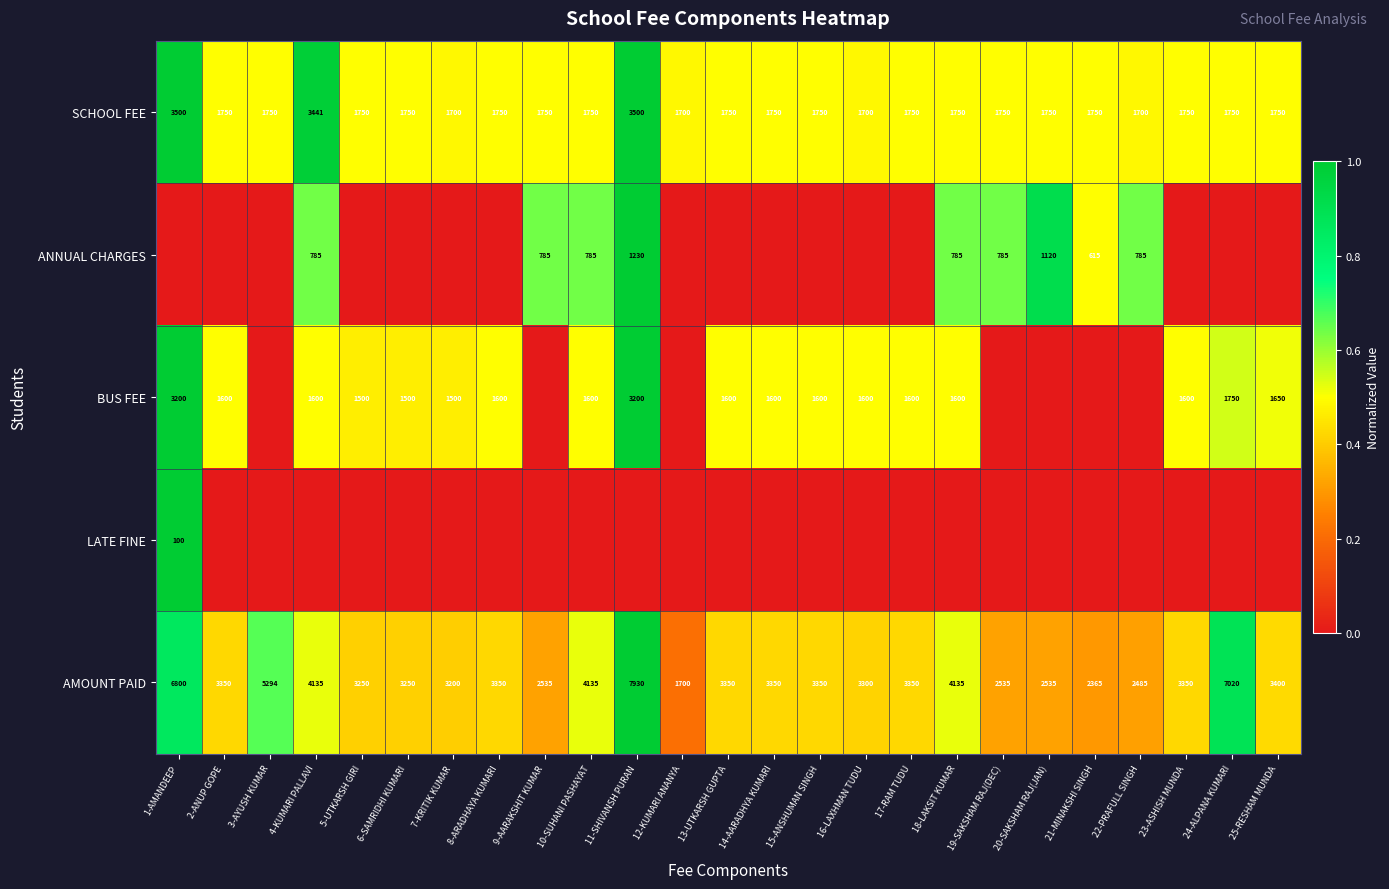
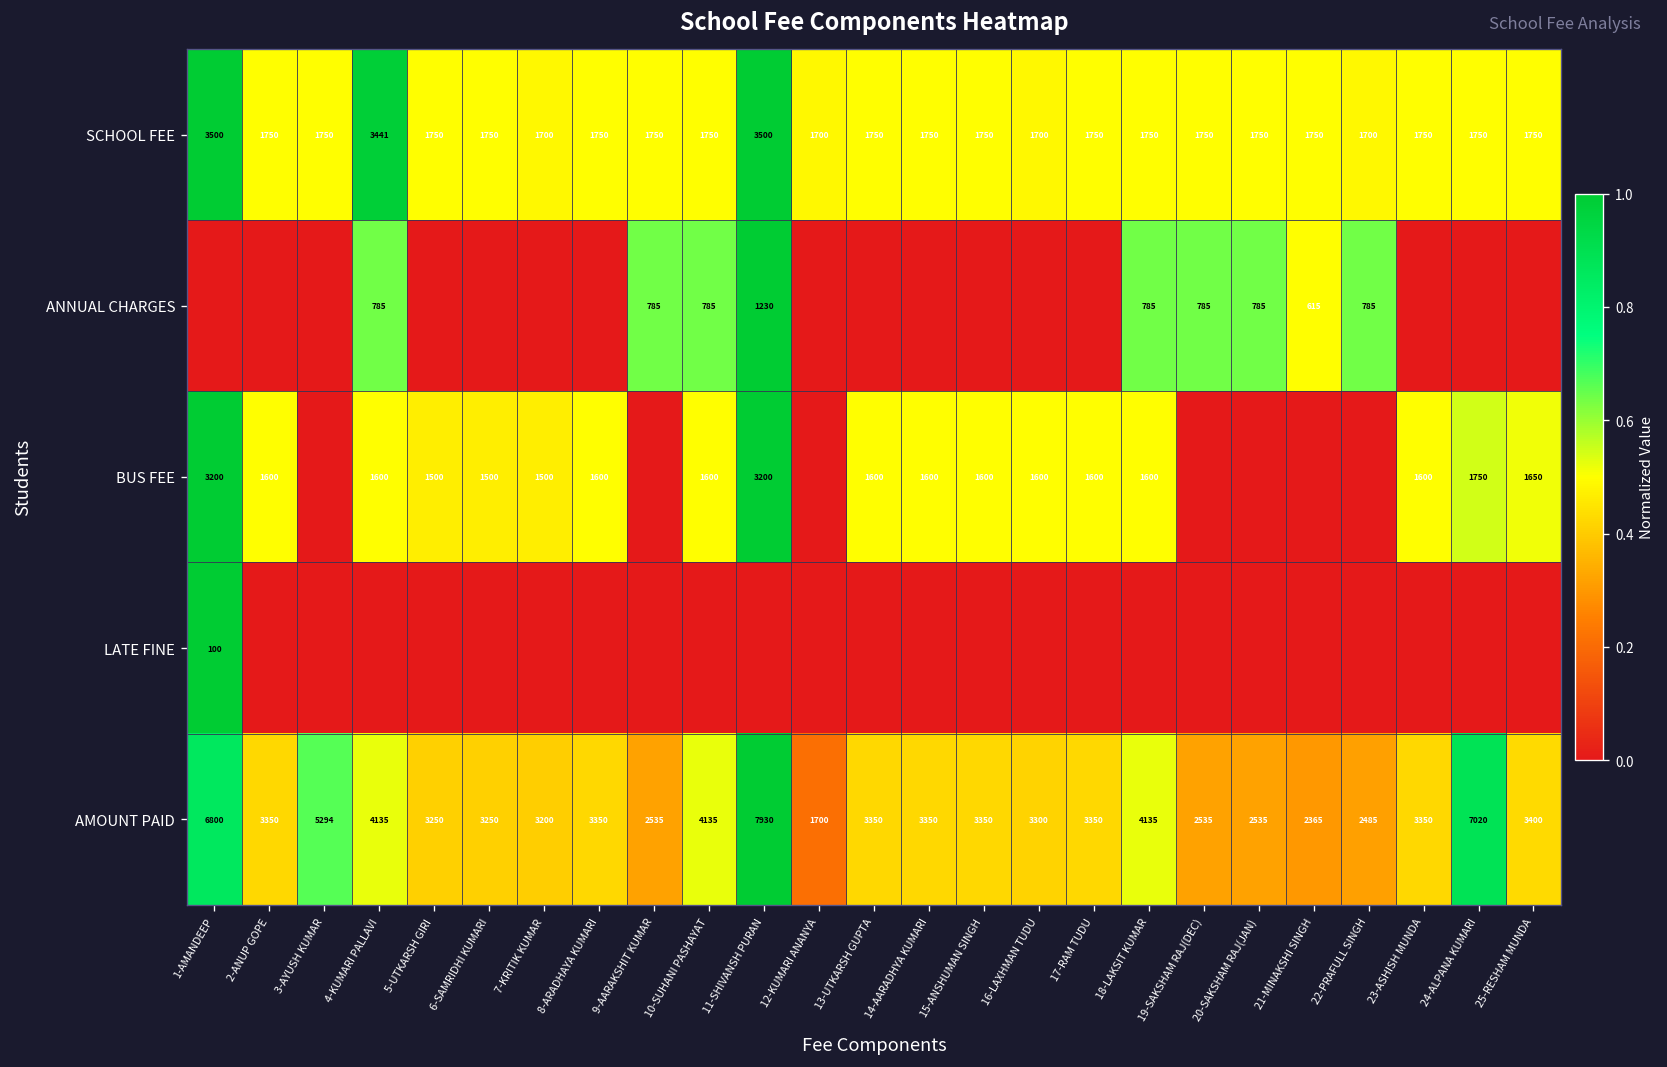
  {
    "SCHOOL FEE": {
      "1-AMANDEEP": 3500,
      "2-ANUP GOPE": 1750,
      "3-AYUSH KUMAR": 1750,
      "4-KUMARI PALLAVI": 3441,
      "5-UTKARSH GIRI": 1750,
      "6-SAMRIDHI KUMARI": 1750,
      "7-KRITIK KUMAR": 1700,
      "8-ARADHAYA KUMARI": 1750,
      "9-AARAKSHIT KUMAR": 1750,
      "10-SUHANI PASHAYAT": 1750,
      "11-SHIVANSH PURAN": 3500,
      "12-KUMARI ANANYA": 1700,
      "13-UTKARSH GUPTA": 1750,
      "14-AARADHYA KUMARI": 1750,
      "15-ANSHUMAN SINGH": 1750,
      "16-LAXHMAN TUDU": 1700,
      "17-RAM TUDU": 1750,
      "18-LAKSIT KUMAR": 1750,
      "19-SAKSHAM RAJ(DEC)": 1750,
      "20-SAKSHAM RAJ(JAN)": 1750,
      "21-MINAKSHI SINGH": 1750,
      "22-PRAFULL SINGH": 1700,
      "23-ASHISH MUNDA": 1750,
      "24-ALPANA KUMARI": 1750,
      "25-RESHAM MUNDA": 1750
    },
    "ANNUAL CHARGES": {
      "4-KUMARI PALLAVI": 785,
      "9-AARAKSHIT KUMAR": 785,
      "10-SUHANI PASHAYAT": 785,
      "11-SHIVANSH PURAN": 1230,
      "18-LAKSIT KUMAR": 785,
      "19-SAKSHAM RAJ(DEC)": 785,
-     "20-SAKSHAM RAJ(JAN)": 1120,
+     "20-SAKSHAM RAJ(JAN)": 785,
      "21-MINAKSHI SINGH": 615,
      "22-PRAFULL SINGH": 785
    },
    "BUS FEE": {
      "1-AMANDEEP": 3200,
      "2-ANUP GOPE": 1600,
      "4-KUMARI PALLAVI": 1600,
      "5-UTKARSH GIRI": 1500,
      "6-SAMRIDHI KUMARI": 1500,
      "7-KRITIK KUMAR": 1500,
      "8-ARADHAYA KUMARI": 1600,
      "10-SUHANI PASHAYAT": 1600,
      "11-SHIVANSH PURAN": 3200,
      "13-UTKARSH GUPTA": 1600,
      "14-AARADHYA KUMARI": 1600,
      "15-ANSHUMAN SINGH": 1600,
      "16-LAXHMAN TUDU": 1600,
      "17-RAM TUDU": 1600,
      "18-LAKSIT KUMAR": 1600,
      "23-ASHISH MUNDA": 1600,
      "24-ALPANA KUMARI": 1750,
      "25-RESHAM MUNDA": 1650
    },
    "LATE FINE": {
      "1-AMANDEEP": 100
    },
    "AMOUNT PAID": {
      "1-AMANDEEP": 6800,
      "2-ANUP GOPE": 3350,
      "3-AYUSH KUMAR": 5294,
      "4-KUMARI PALLAVI": 4135,
      "5-UTKARSH GIRI": 3250,
      "6-SAMRIDHI KUMARI": 3250,
      "7-KRITIK KUMAR": 3200,
      "8-ARADHAYA KUMARI": 3350,
      "9-AARAKSHIT KUMAR": 2535,
      "10-SUHANI PASHAYAT": 4135,
      "11-SHIVANSH PURAN": 7930,
      "12-KUMARI ANANYA": 1700,
      "13-UTKARSH GUPTA": 3350,
      "14-AARADHYA KUMARI": 3350,
      "15-ANSHUMAN SINGH": 3350,
      "16-LAXHMAN TUDU": 3300,
      "17-RAM TUDU": 3350,
      "18-LAKSIT KUMAR": 4135,
      "19-SAKSHAM RAJ(DEC)": 2535,
      "20-SAKSHAM RAJ(JAN)": 2535,
      "21-MINAKSHI SINGH": 2365,
      "22-PRAFULL SINGH": 2485,
      "23-ASHISH MUNDA": 3350,
      "24-ALPANA KUMARI": 7020,
      "25-RESHAM MUNDA": 3400
    }
  }
